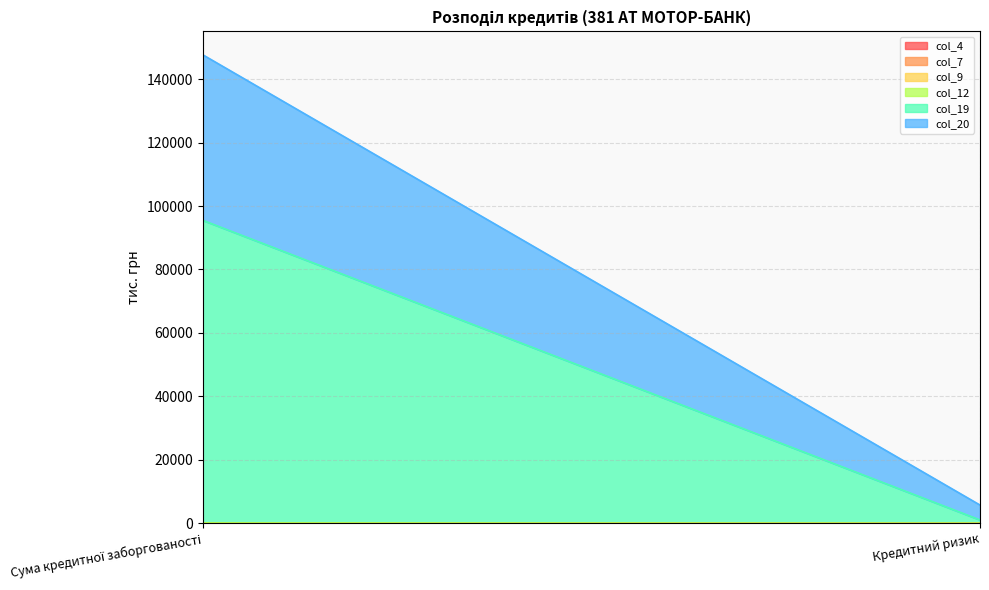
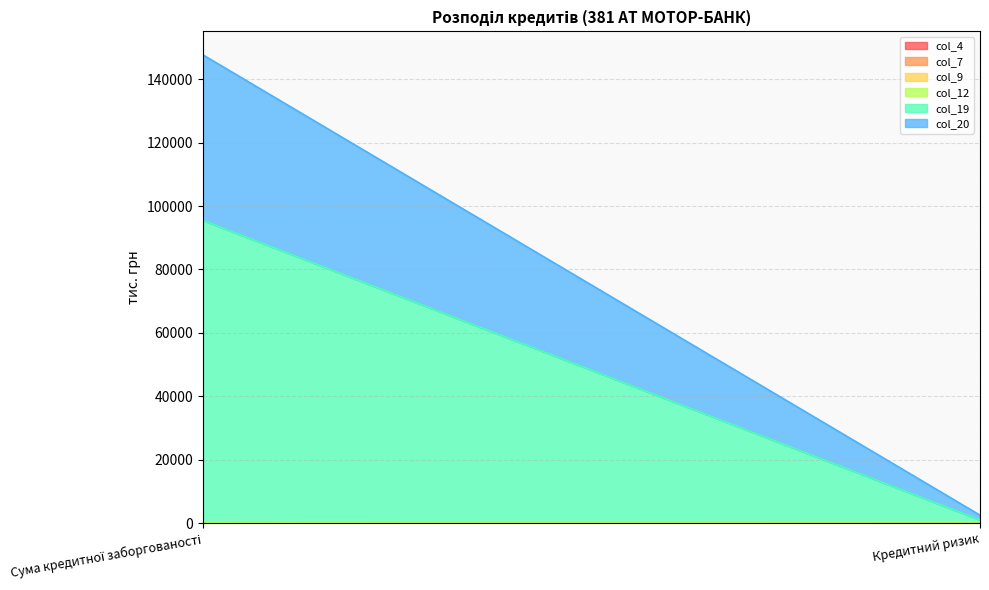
  {
    "col_12": {
      "Сума кредитної заборгованості": 0,
      "Кредитний ризик": 0
    },
    "col_19": {
      "Сума кредитної заборгованості": 95000,
      "Кредитний ризик": 1000
    },
    "col_20": {
      "Сума кредитної заборгованості": 52000,
-     "Кредитний ризик": 5000
+     "Кредитний ризик": 2000
    }
  }
